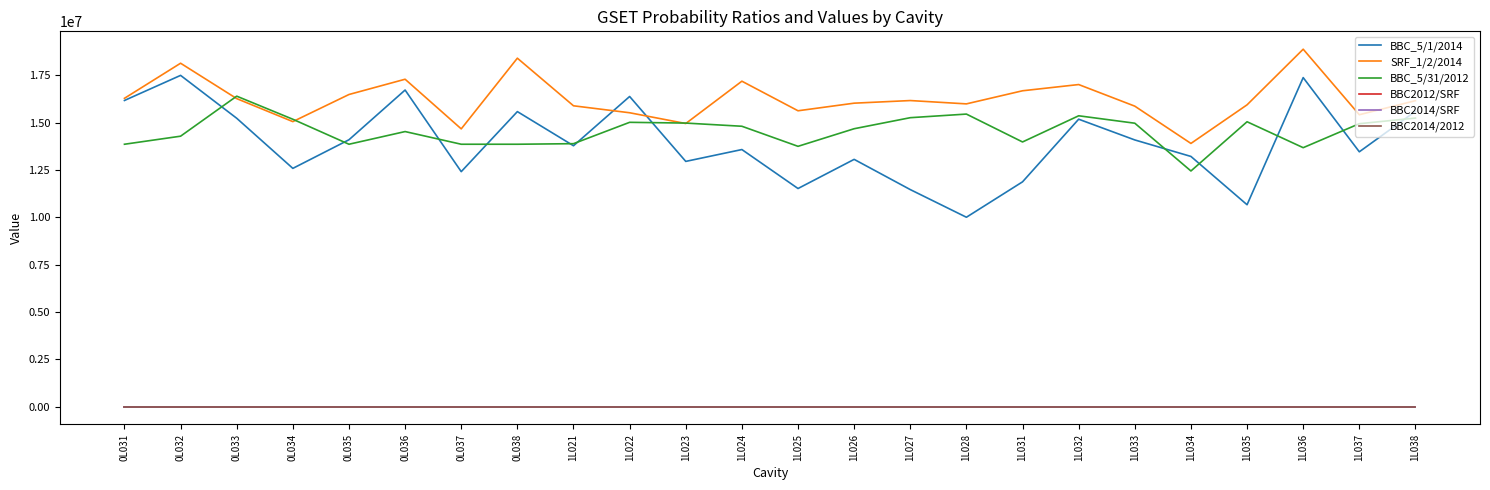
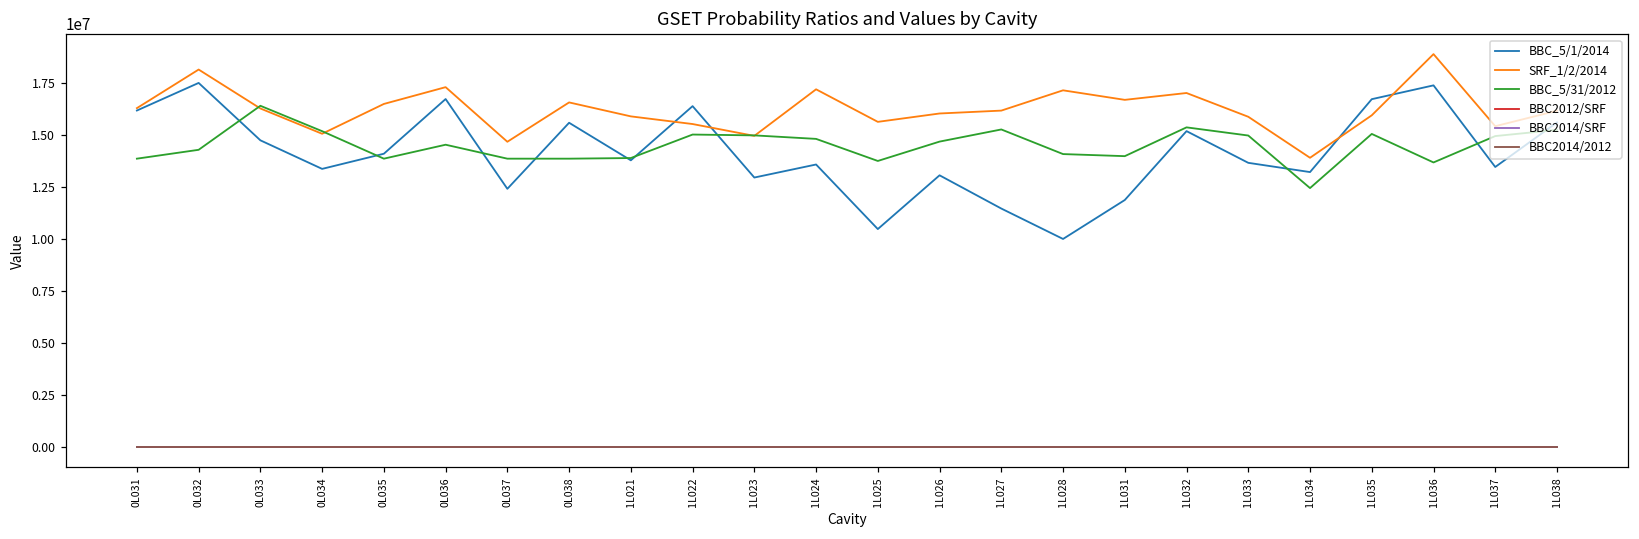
  {
    "BBC_5/1/2014": {
      "0L032": 17500000,
-     "0L033": 15200000,
-     "0L034": 12600000,
+     "0L033": 14700000,
+     "0L034": 13400000,
      "0L035": 14100000,
      "0L036": 16700000,
      "0L037": 12400000,
      "0L038": 15600000,
      "1L022": 16400000,
      "1L023": 13000000,
      "1L024": 13600000,
-     "1L025": 11500000,
+     "1L025": 10500000,
      "1L026": 13100000,
      "1L027": 11500000,
      "1L028": 10000000,
      "1L031": 11900000,
      "1L032": 15200000,
-     "1L033": 14100000,
+     "1L033": 13700000,
      "1L034": 13200000,
-     "1L035": 10700000,
+     "1L035": 16700000,
      "1L036": 17400000,
      "1L037": 13500000
    },
    "SRF_1/2/2014": {
      "0L032": 18100000,
      "0L035": 16500000,
      "0L036": 17300000,
      "0L037": 14700000,
-     "0L038": 18400000,
+     "0L038": 16600000,
      "1L021": 15900000,
      "1L022": 15500000,
      "1L024": 17200000,
      "1L025": 15600000,
      "1L026": 16000000,
      "1L027": 16200000,
-     "1L028": 16000000,
+     "1L028": 17100000,
      "1L031": 16700000,
      "1L032": 17000000,
      "1L033": 15900000,
      "1L034": 13900000,
      "1L035": 15900000,
      "1L036": 18900000
    },
    "BBC_5/31/2012": {
      "0L031": 13900000,
      "0L032": 14300000,
      "0L035": 13900000,
      "0L036": 14500000,
      "0L037": 13900000,
      "0L038": 13900000,
      "1L022": 15000000,
      "1L024": 14800000,
      "1L025": 13800000,
      "1L026": 14700000,
      "1L027": 15300000,
-     "1L028": 15500000,
+     "1L028": 14100000,
      "1L031": 14000000,
      "1L032": 15400000,
      "1L033": 15000000,
      "1L034": 12400000,
      "1L035": 15000000,
      "1L036": 13700000
    },
    "BBC2014/2012": {
      "0L031": 0,
      "0L032": 0,
      "0L033": 0,
      "0L034": 0,
      "0L035": 0,
      "0L036": 0,
      "0L037": 0,
      "0L038": 0,
      "1L021": 0,
      "1L022": 0,
      "1L023": 0,
      "1L024": 0,
      "1L025": 0,
      "1L026": 0,
      "1L027": 0,
      "1L028": 0,
      "1L031": 0,
      "1L032": 0,
      "1L033": 0,
      "1L034": 0,
      "1L035": 0,
      "1L036": 0,
      "1L037": 0,
      "1L038": 0
    }
  }
